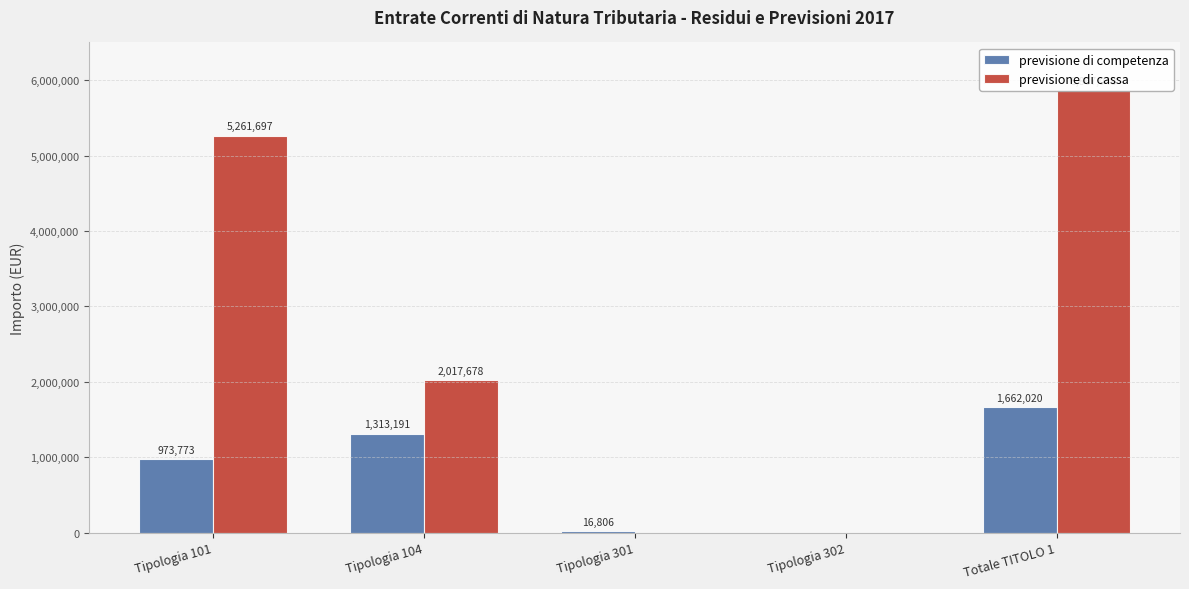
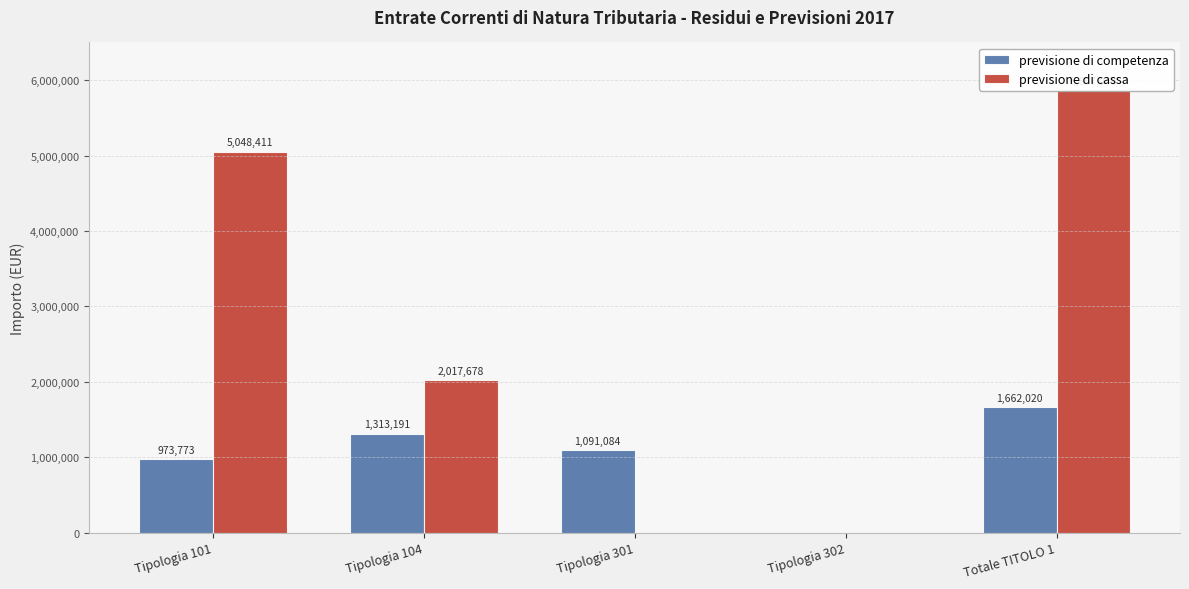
  {
    "previsione di competenza": {
      "Tipologia 101": "973,773",
      "Tipologia 104": "1,313,191",
-     "Tipologia 301": "16,806",
+     "Tipologia 301": "1,091,084",
      "Totale TITOLO 1": "1,662,020"
    },
    "previsione di cassa": {
-     "Tipologia 101": "5,261,697",
+     "Tipologia 101": "5,048,411",
      "Tipologia 104": "2,017,678"
    }
  }
